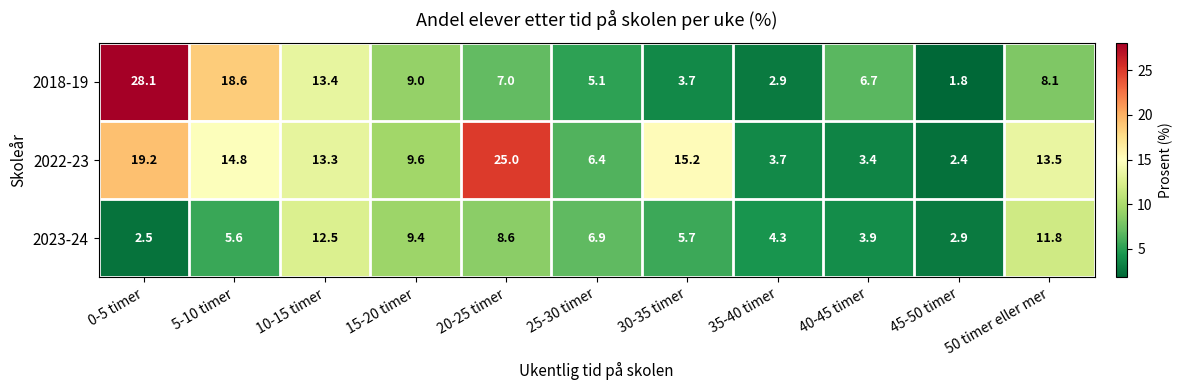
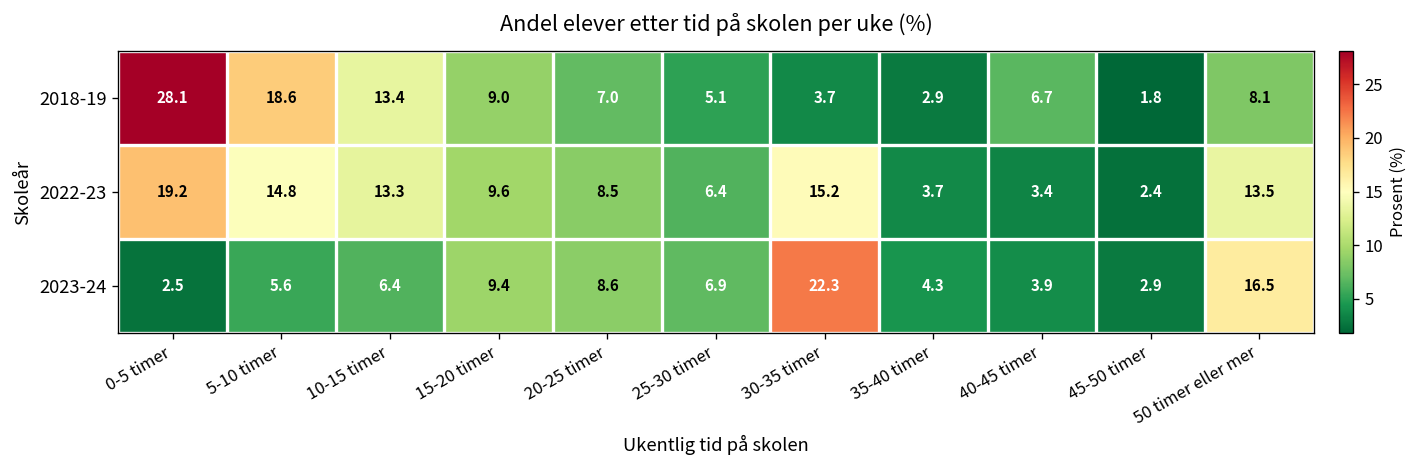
  {
    "2018-19": {
      "0-5 timer": 28.1,
      "5-10 timer": 18.6,
      "10-15 timer": 13.4,
      "15-20 timer": 9.0,
      "20-25 timer": 7.0,
      "25-30 timer": 5.1,
      "30-35 timer": 3.7,
      "35-40 timer": 2.9,
      "40-45 timer": 6.7,
      "45-50 timer": 1.8,
      "50 timer eller mer": 8.1
    },
    "2022-23": {
      "0-5 timer": 19.2,
      "5-10 timer": 14.8,
      "10-15 timer": 13.3,
      "15-20 timer": 9.6,
-     "20-25 timer": 25.0,
+     "20-25 timer": 8.5,
      "25-30 timer": 6.4,
      "30-35 timer": 15.2,
      "35-40 timer": 3.7,
      "40-45 timer": 3.4,
      "45-50 timer": 2.4,
      "50 timer eller mer": 13.5
    },
    "2023-24": {
      "0-5 timer": 2.5,
      "5-10 timer": 5.6,
-     "10-15 timer": 12.5,
+     "10-15 timer": 6.4,
      "15-20 timer": 9.4,
      "20-25 timer": 8.6,
      "25-30 timer": 6.9,
-     "30-35 timer": 5.7,
+     "30-35 timer": 22.3,
      "35-40 timer": 4.3,
      "40-45 timer": 3.9,
      "45-50 timer": 2.9,
-     "50 timer eller mer": 11.8
+     "50 timer eller mer": 16.5
    }
  }
